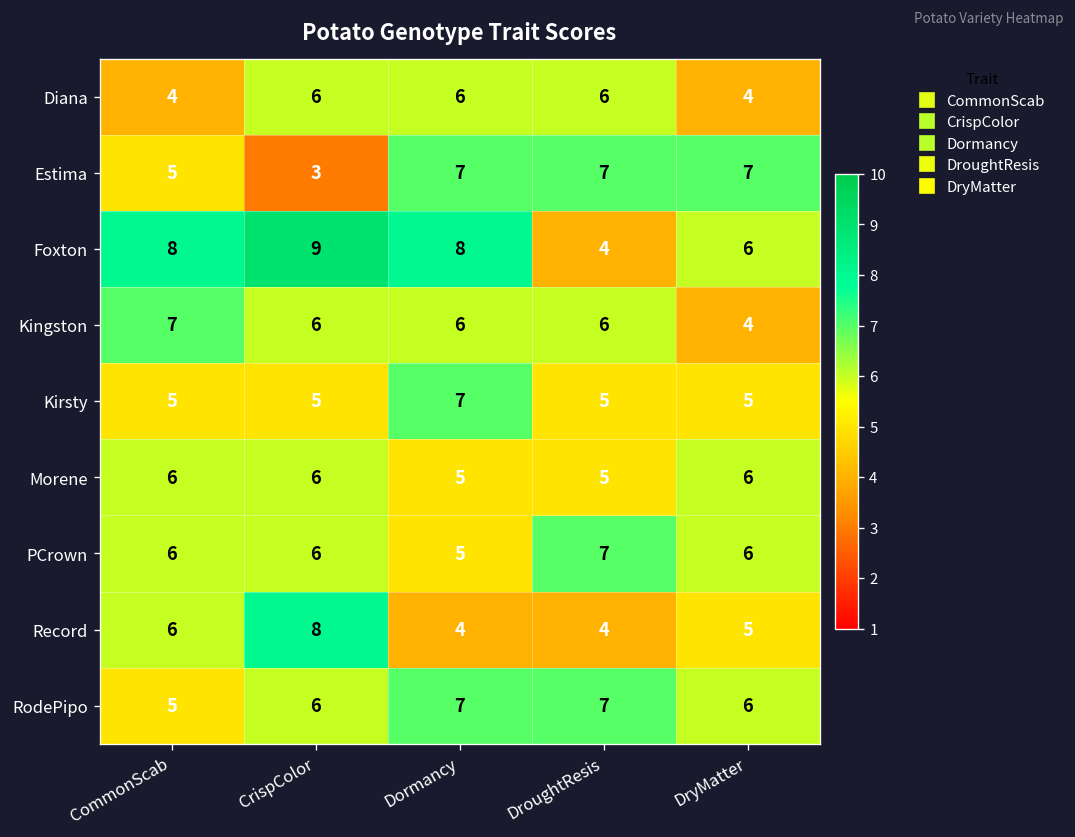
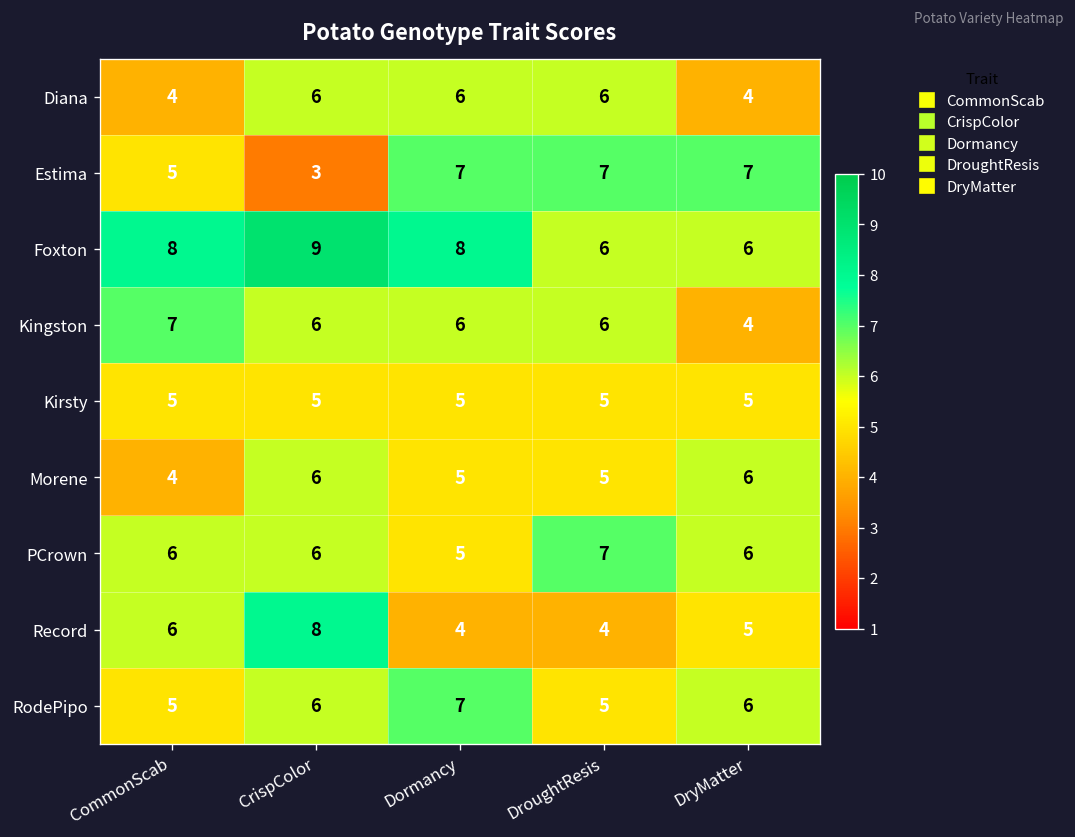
  {
    "Diana": {
      "CommonScab": 4,
      "CrispColor": 6,
      "Dormancy": 6,
      "DroughtResis": 6,
      "DryMatter": 4
    },
    "Estima": {
      "CommonScab": 5,
      "CrispColor": 3,
      "Dormancy": 7,
      "DroughtResis": 7,
      "DryMatter": 7
    },
    "Foxton": {
      "CommonScab": 8,
      "CrispColor": 9,
      "Dormancy": 8,
-     "DroughtResis": 4,
+     "DroughtResis": 6,
      "DryMatter": 6
    },
    "Kingston": {
      "CommonScab": 7,
      "CrispColor": 6,
      "Dormancy": 6,
      "DroughtResis": 6,
      "DryMatter": 4
    },
    "Kirsty": {
      "CommonScab": 5,
      "CrispColor": 5,
-     "Dormancy": 7,
+     "Dormancy": 5,
      "DroughtResis": 5,
      "DryMatter": 5
    },
    "Morene": {
-     "CommonScab": 6,
+     "CommonScab": 4,
      "CrispColor": 6,
      "Dormancy": 5,
      "DroughtResis": 5,
      "DryMatter": 6
    },
    "PCrown": {
      "CommonScab": 6,
      "CrispColor": 6,
      "Dormancy": 5,
      "DroughtResis": 7,
      "DryMatter": 6
    },
    "Record": {
      "CommonScab": 6,
      "CrispColor": 8,
      "Dormancy": 4,
      "DroughtResis": 4,
      "DryMatter": 5
    },
    "RodePipo": {
      "CommonScab": 5,
      "CrispColor": 6,
      "Dormancy": 7,
-     "DroughtResis": 7,
+     "DroughtResis": 5,
      "DryMatter": 6
    }
  }
